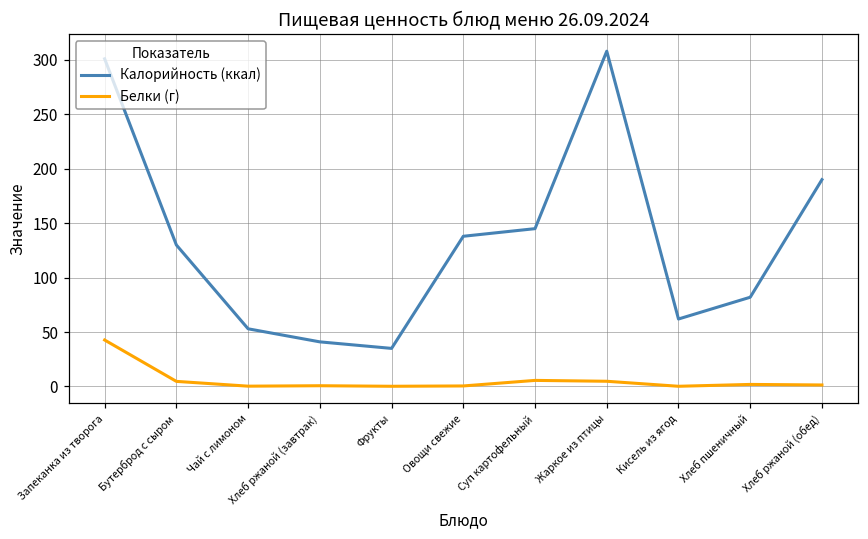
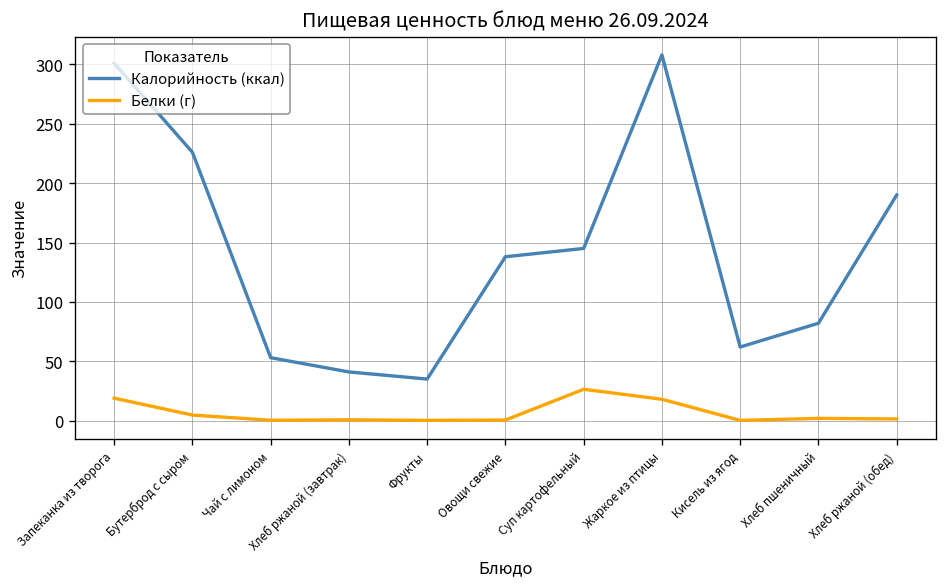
  {
    "Калорийность (ккал)": {
-     "Бутерброд с сыром": 130,
+     "Бутерброд с сыром": 230,
      "Чай с лимоном": 50,
      "Хлеб ржаной (завтрак)": 40,
      "Фрукты": 40,
      "Овощи свежие": 140,
      "Суп картофельный": 150,
      "Жаркое из птицы": 310,
      "Кисель из ягод": 60,
      "Хлеб пшеничный": 80,
      "Хлеб ржаной (обед)": 190
    },
    "Белки (г)": {
-     "Запеканка из творога": 40,
+     "Запеканка из творога": 20,
      "Бутерброд с сыром": 0,
      "Чай с лимоном": 0,
      "Хлеб ржаной (завтрак)": 0,
      "Фрукты": 0,
      "Овощи свежие": 0,
-     "Суп картофельный": 10,
-     "Жаркое из птицы": 0,
+     "Суп картофельный": 30,
+     "Жаркое из птицы": 20,
      "Кисель из ягод": 0,
      "Хлеб пшеничный": 0,
      "Хлеб ржаной (обед)": 0
    }
  }
